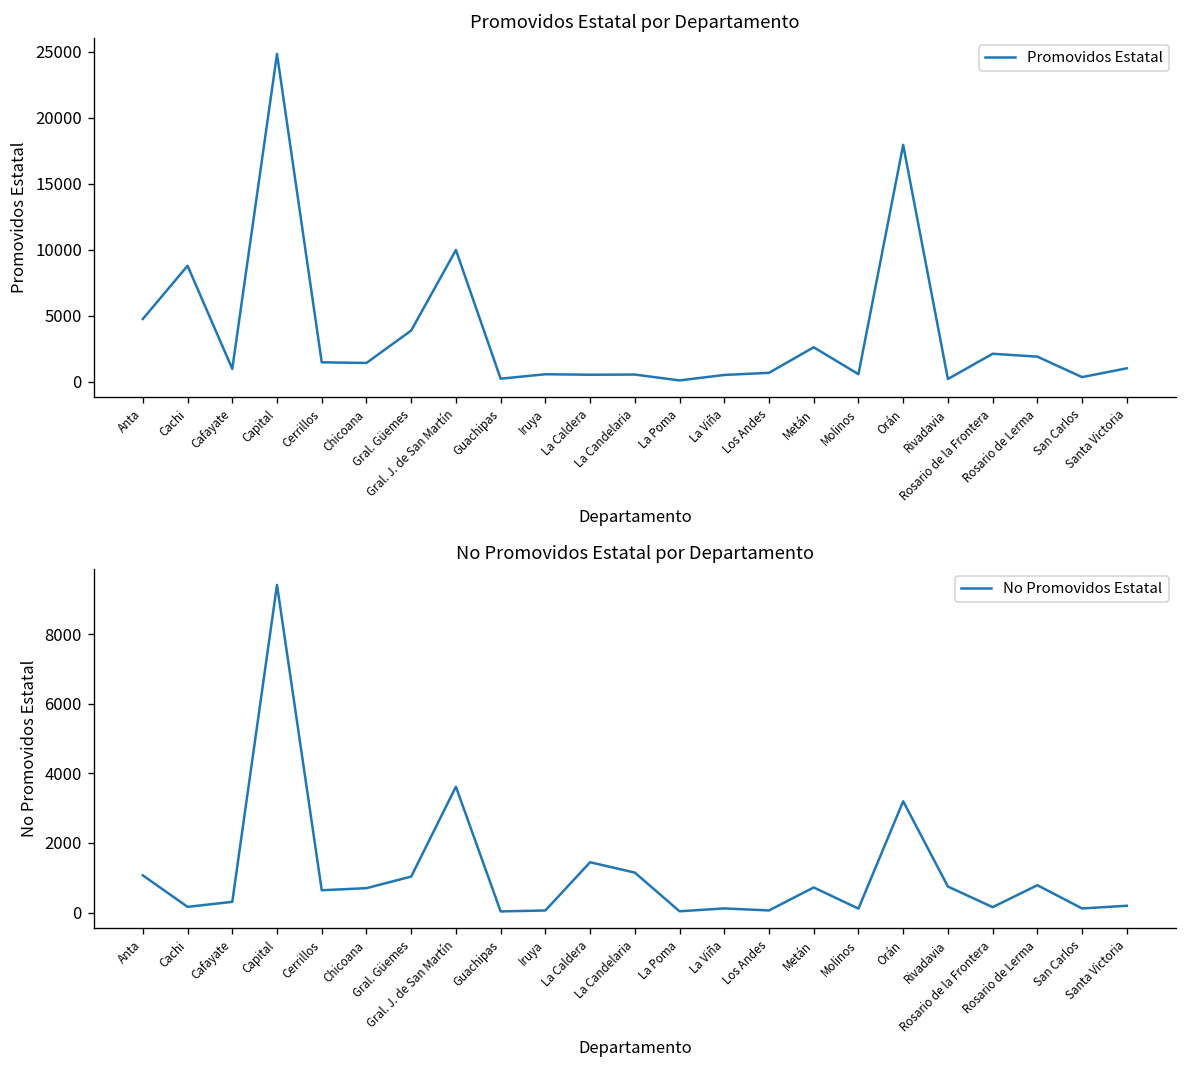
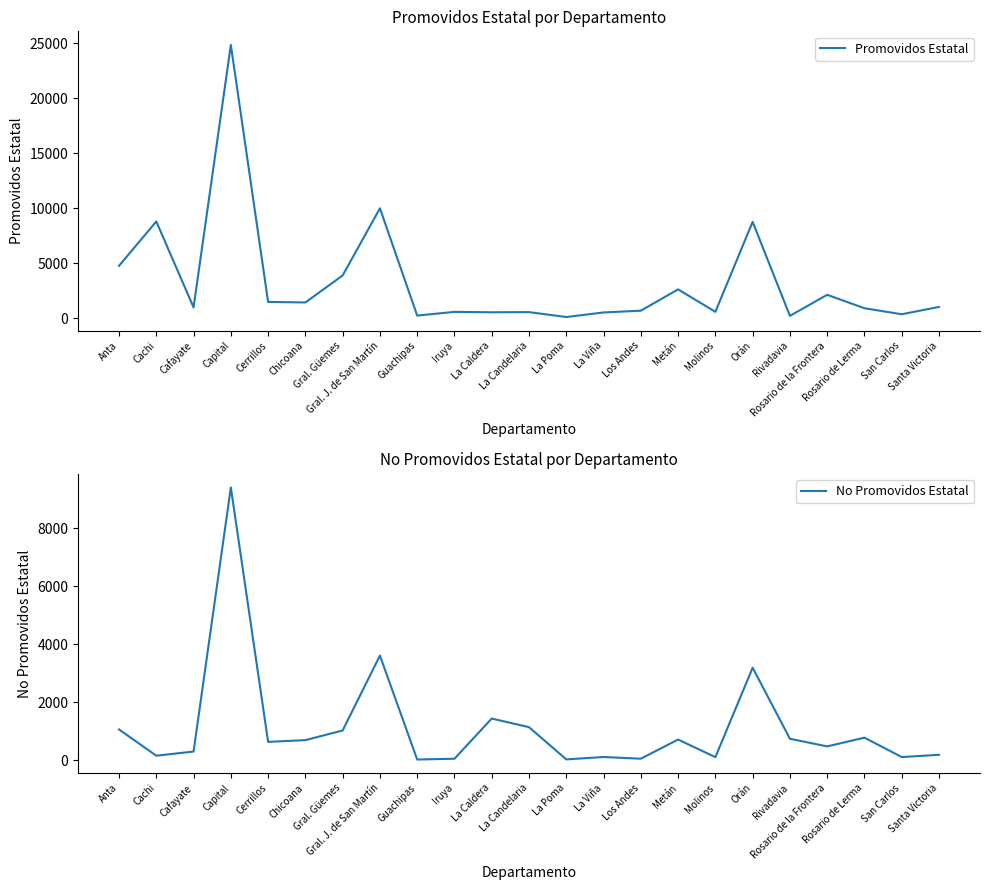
  {
    "Promovidos Estatal por Departamento": {
      "Anta": 4800,
      "Cachi": 8800,
      "Cafayate": 1000,
      "Capital": 24900,
      "Cerrillos": 1500,
      "Chicoana": 1400,
      "Gral. Güemes": 3900,
      "Gral. J. de San Martín": 10000,
      "Guachipas": 200,
      "Iruya": 600,
      "La Caldera": 500,
      "La Candelaria": 500,
      "La Poma": 100,
      "La Viña": 500,
      "Los Andes": 700,
      "Metán": 2600,
      "Molinos": 600,
-     "Orán": 18000,
+     "Orán": 8800,
      "Rivadavia": 200,
      "Rosario de la Frontera": 2100,
-     "Rosario de Lerma": 1900,
+     "Rosario de Lerma": 900,
      "San Carlos": 400,
      "Santa Victoria": 1000
    },
    "No Promovidos Estatal por Departamento": {
      "Anta": 1100,
      "Cachi": 200,
      "Cafayate": 300,
      "Capital": 9400,
      "Cerrillos": 600,
      "Chicoana": 700,
      "Gral. Güemes": 1000,
      "Gral. J. de San Martín": 3600,
      "Guachipas": 0,
      "Iruya": 100,
      "La Caldera": 1400,
      "La Candelaria": 1100,
      "La Poma": 0,
      "La Viña": 100,
      "Los Andes": 100,
      "Metán": 700,
      "Molinos": 100,
      "Orán": 3200,
      "Rivadavia": 700,
-     "Rosario de la Frontera": 200,
+     "Rosario de la Frontera": 500,
      "Rosario de Lerma": 800,
      "San Carlos": 100,
      "Santa Victoria": 200
    }
  }
